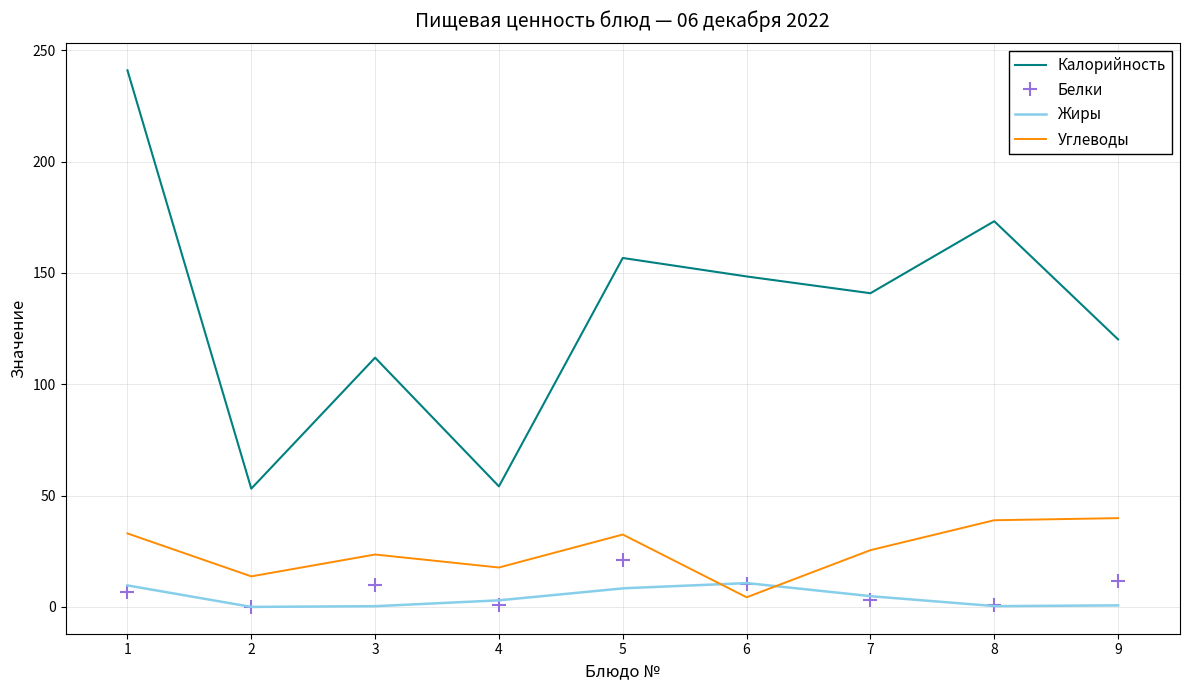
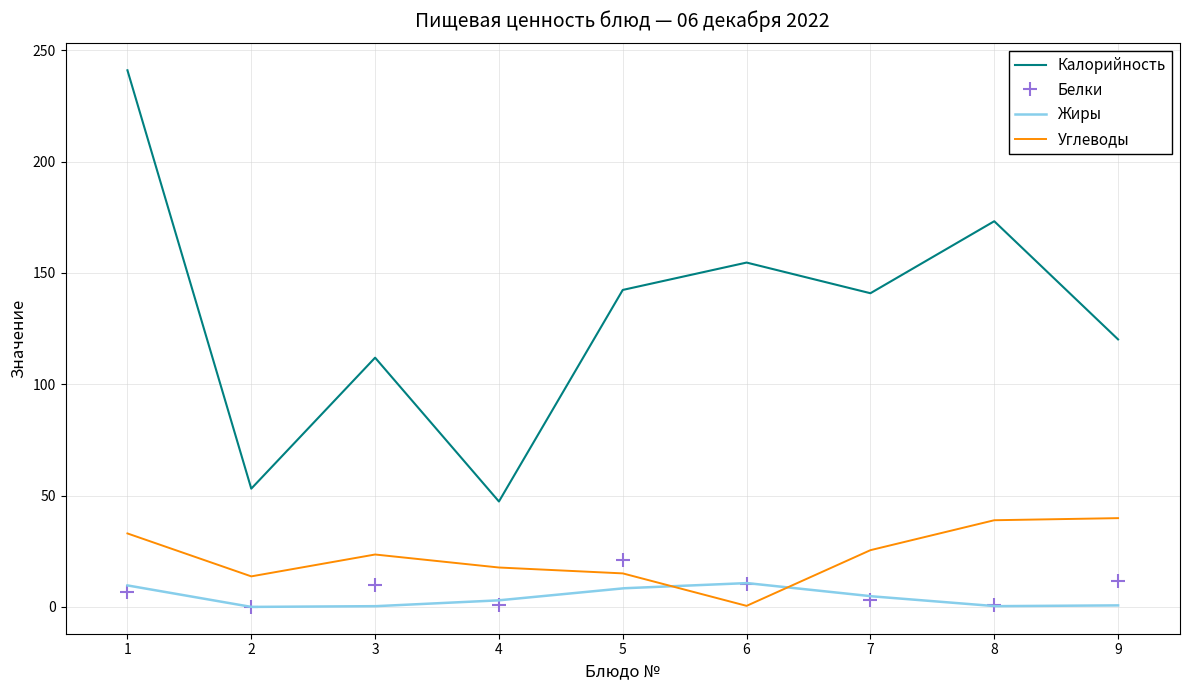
  {
    "Калорийность": {
      "1": 241,
      "2": 53,
      "3": 112,
-     "4": 54,
-     "5": 157,
-     "6": 148,
+     "4": 47,
+     "5": 142,
+     "6": 155,
      "7": 141,
      "8": 173,
      "9": 120
    },
    "Белки": {
      "1": 7,
      "3": 10,
      "4": 1,
      "5": 21,
      "7": 3,
      "9": 12
    },
    "Жиры": {
      "1": 10,
      "9": 1
    },
    "Углеводы": {
      "1": 33,
      "2": 14,
      "3": 24,
      "4": 18,
-     "5": 33,
-     "6": 4,
+     "5": 15,
+     "6": 1,
      "7": 26,
      "8": 39,
      "9": 40
    }
  }
